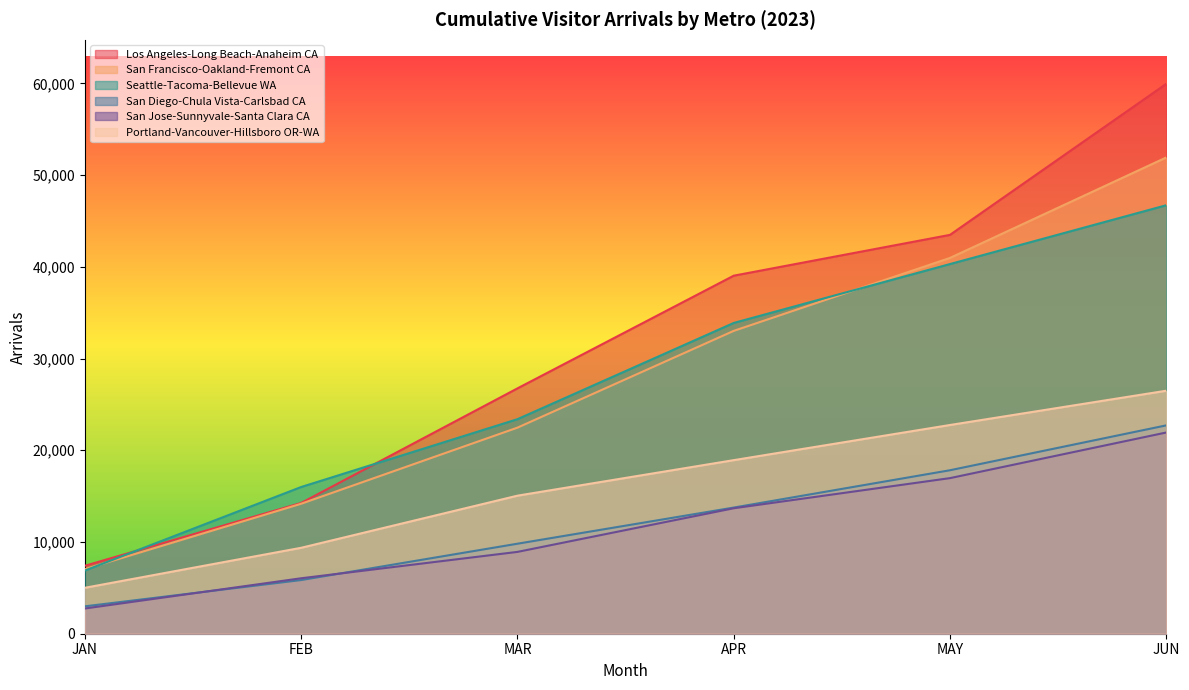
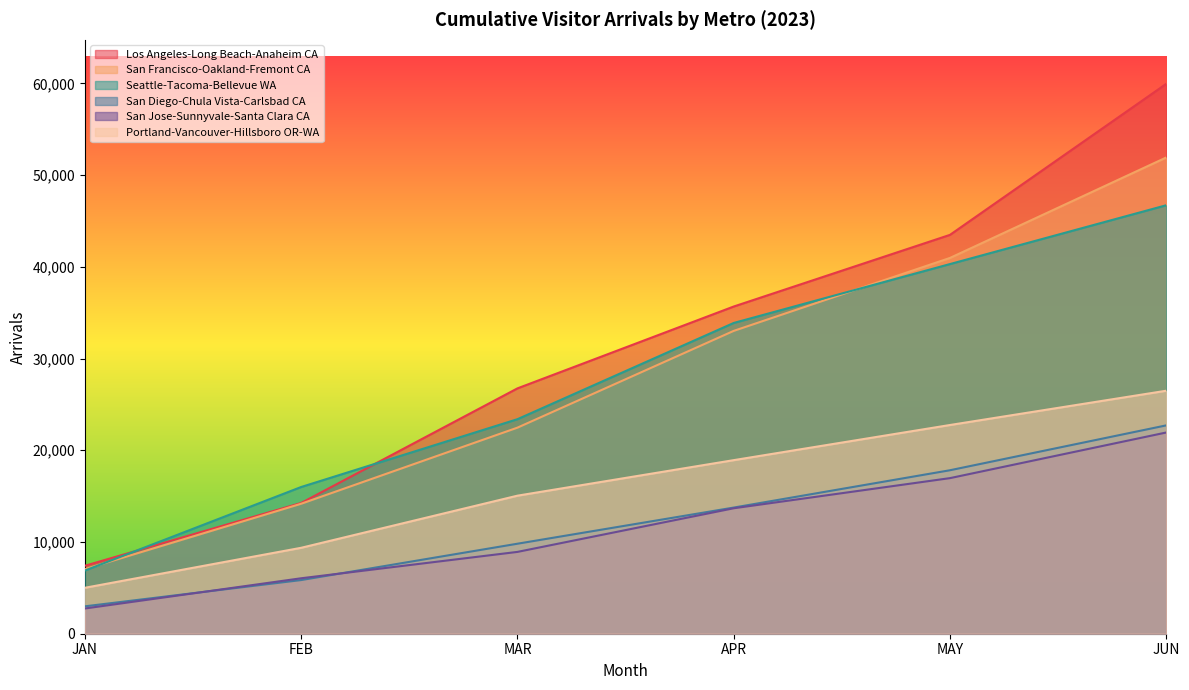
  {
    "Los Angeles-Long Beach-Anaheim CA": {
      "JAN": "7,000",
      "MAR": "27,000",
-     "APR": "39,000",
+     "APR": "36,000",
      "MAY": "43,000",
      "JUN": "60,000"
    }
  }
